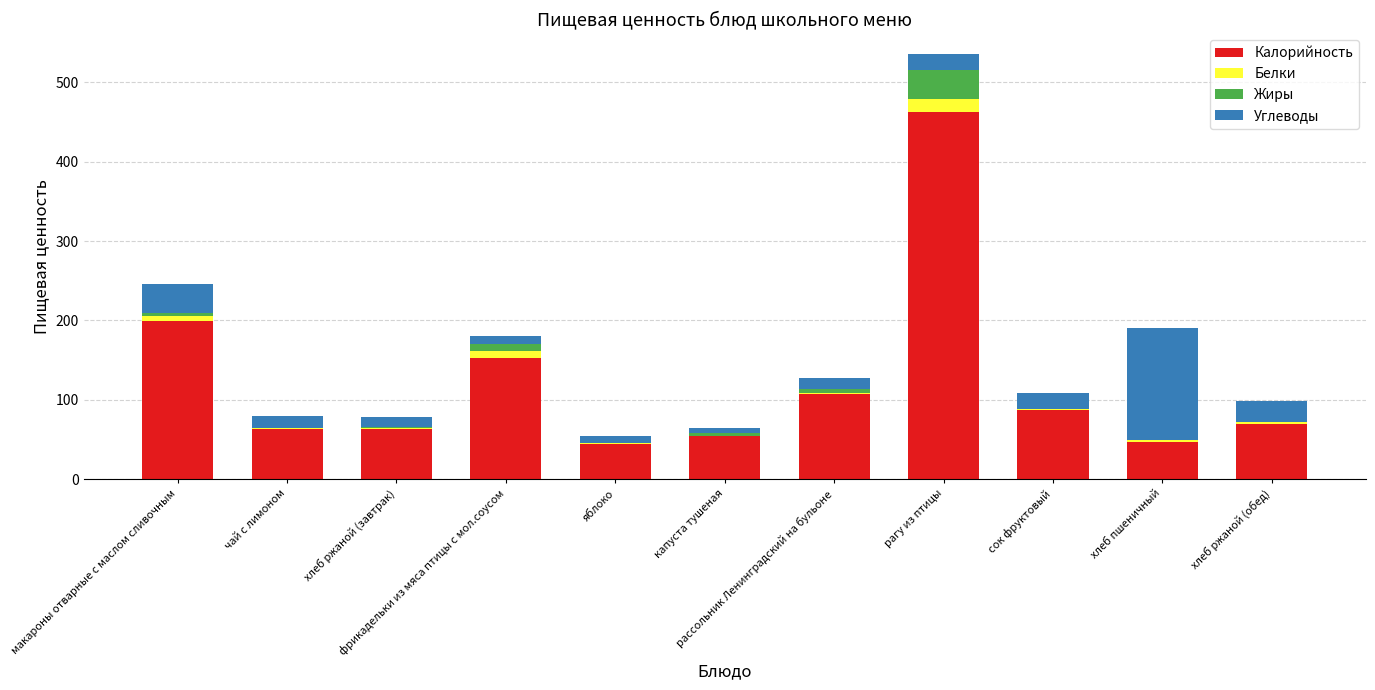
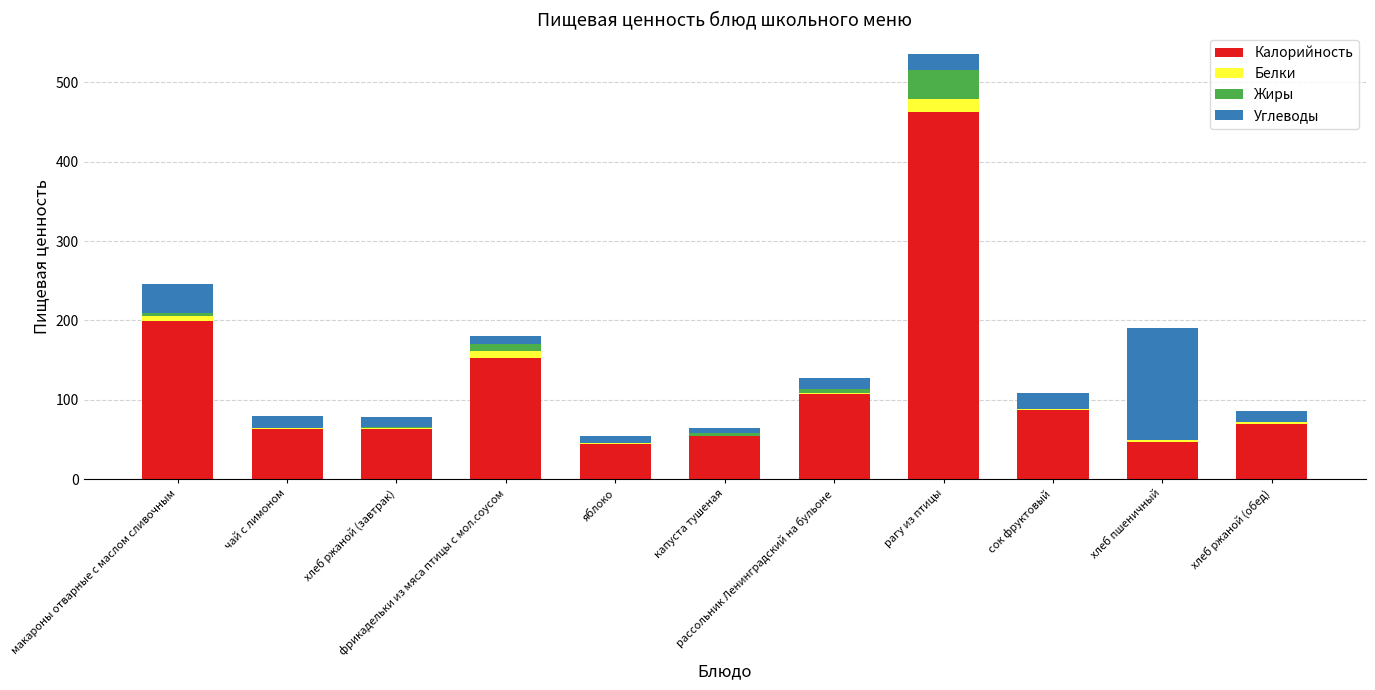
  {
    "Калорийность": {
      "макароны отварные с маслом сливочным": 200,
      "чай с лимоном": 60,
      "хлеб ржаной (завтрак)": 60,
      "фрикадельки из мяса птицы с мол.соусом": 150,
      "яблоко": 40,
      "капуста тушеная": 50,
      "рассольник Ленинградский на бульоне": 110,
      "рагу из птицы": 460,
      "сок фруктовый": 90,
      "хлеб пшеничный": 50,
      "хлеб ржаной (обед)": 70
    },
    "Белки": {
      "макароны отварные с маслом сливочным": 10,
      "фрикадельки из мяса птицы с мол.соусом": 10,
      "рагу из птицы": 20
    },
    "Жиры": {
      "макароны отварные с маслом сливочным": 0,
      "фрикадельки из мяса птицы с мол.соусом": 10,
      "яблоко": 0,
      "рассольник Ленинградский на бульоне": 10,
      "рагу из птицы": 40,
      "хлеб пшеничный": 0,
      "хлеб ржаной (обед)": 0
    },
    "Углеводы": {
      "макароны отварные с маслом сливочным": 40,
      "чай с лимоном": 20,
      "хлеб ржаной (завтрак)": 10,
      "фрикадельки из мяса птицы с мол.соусом": 10,
      "яблоко": 10,
      "капуста тушеная": 10,
      "рассольник Ленинградский на бульоне": 10,
      "рагу из птицы": 20,
      "сок фруктовый": 20,
      "хлеб пшеничный": 140,
-     "хлеб ржаной (обед)": 30
+     "хлеб ржаной (обед)": 10
    }
  }
